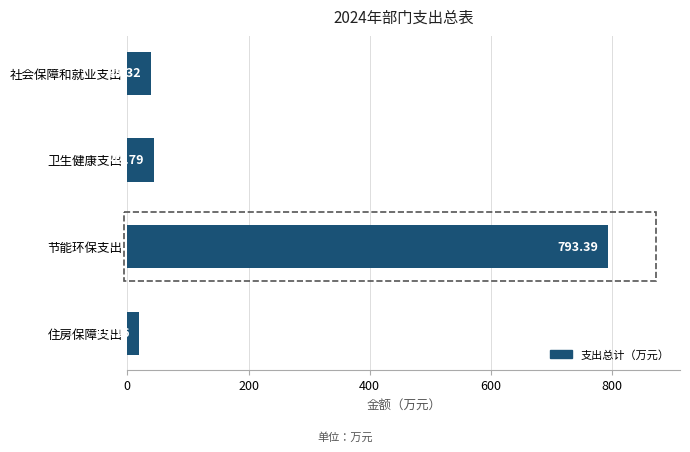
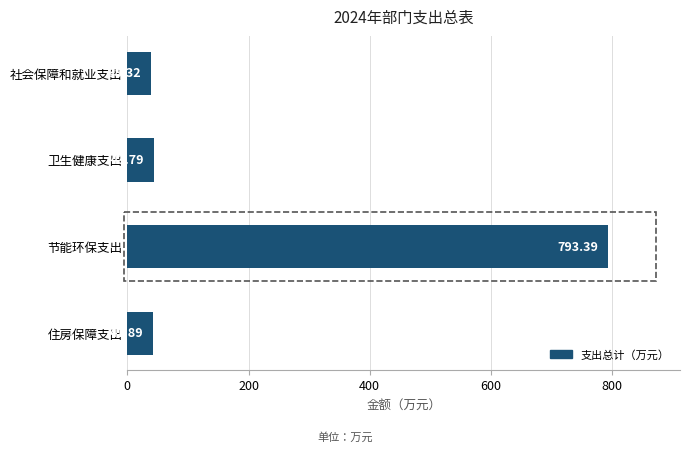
  {
    "社会保障和就业支出": 40,
-   "住房保障支出": 20
+   "住房保障支出": 40
  }
